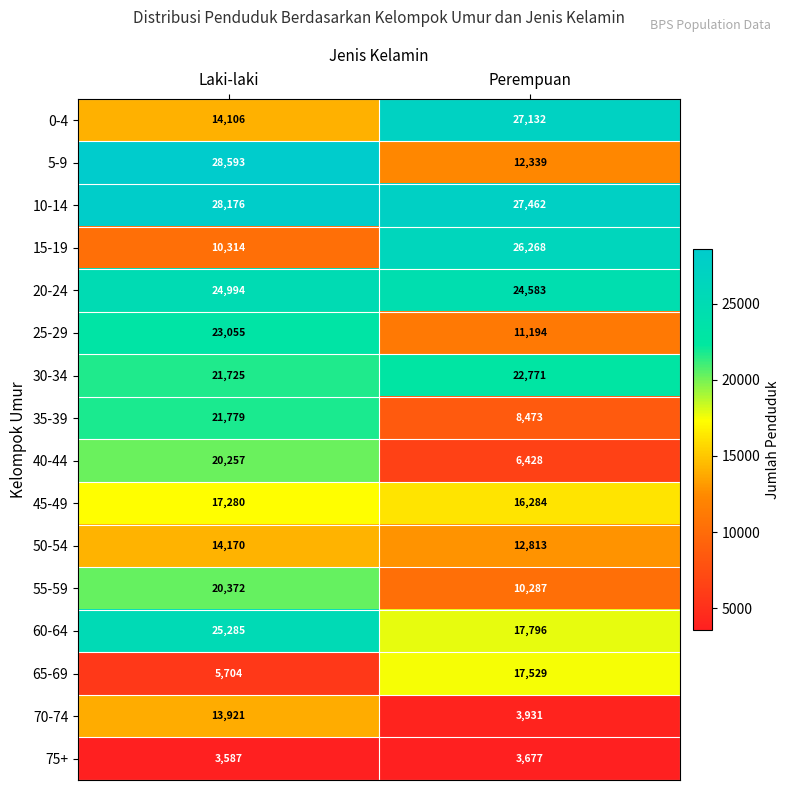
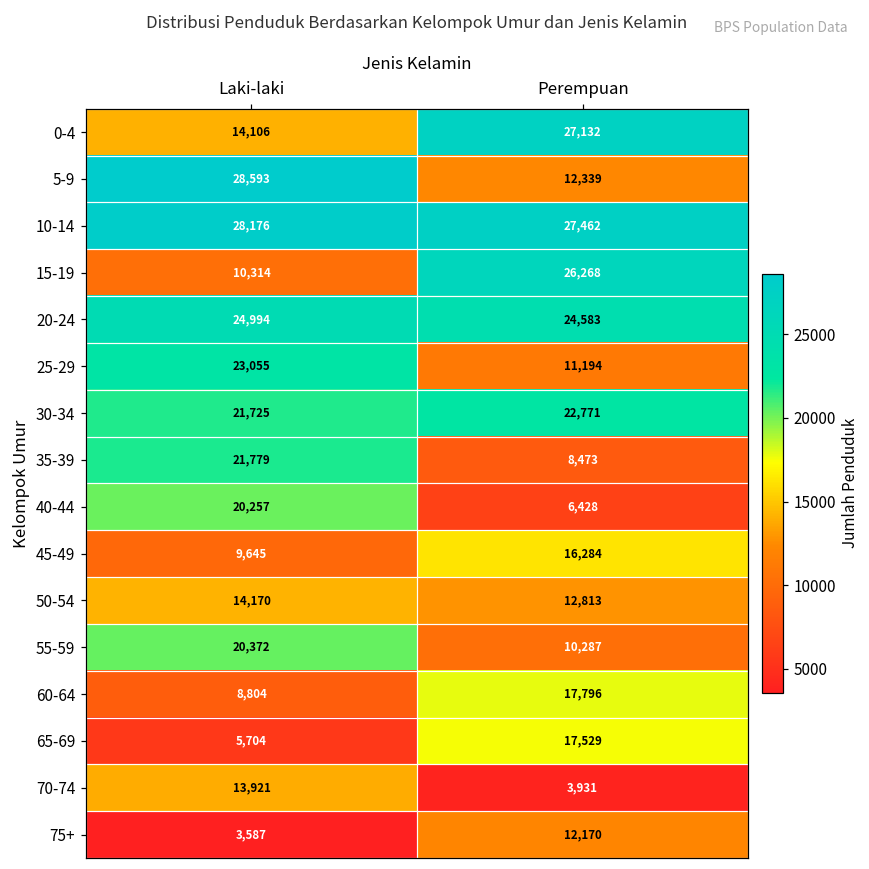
  {
    "0-4": {
      "Laki-laki": "14,106",
      "Perempuan": "27,132"
    },
    "5-9": {
      "Laki-laki": "28,593",
      "Perempuan": "12,339"
    },
    "10-14": {
      "Laki-laki": "28,176",
      "Perempuan": "27,462"
    },
    "15-19": {
      "Laki-laki": "10,314",
      "Perempuan": "26,268"
    },
    "20-24": {
      "Laki-laki": "24,994",
      "Perempuan": "24,583"
    },
    "25-29": {
      "Laki-laki": "23,055",
      "Perempuan": "11,194"
    },
    "30-34": {
      "Laki-laki": "21,725",
      "Perempuan": "22,771"
    },
    "35-39": {
      "Laki-laki": "21,779",
      "Perempuan": "8,473"
    },
    "40-44": {
      "Laki-laki": "20,257",
      "Perempuan": "6,428"
    },
    "45-49": {
-     "Laki-laki": "17,280",
+     "Laki-laki": "9,645",
      "Perempuan": "16,284"
    },
    "50-54": {
      "Laki-laki": "14,170",
      "Perempuan": "12,813"
    },
    "55-59": {
      "Laki-laki": "20,372",
      "Perempuan": "10,287"
    },
    "60-64": {
-     "Laki-laki": "25,285",
+     "Laki-laki": "8,804",
      "Perempuan": "17,796"
    },
    "65-69": {
      "Laki-laki": "5,704",
      "Perempuan": "17,529"
    },
    "70-74": {
      "Laki-laki": "13,921",
      "Perempuan": "3,931"
    },
    "75+": {
      "Laki-laki": "3,587",
-     "Perempuan": "3,677"
+     "Perempuan": "12,170"
    }
  }
